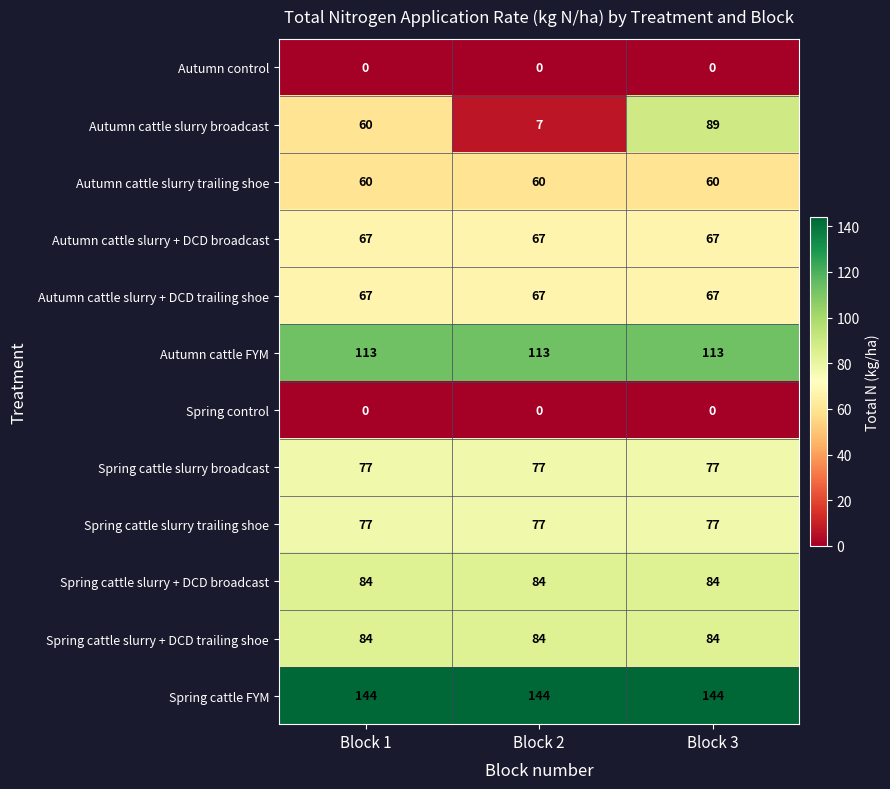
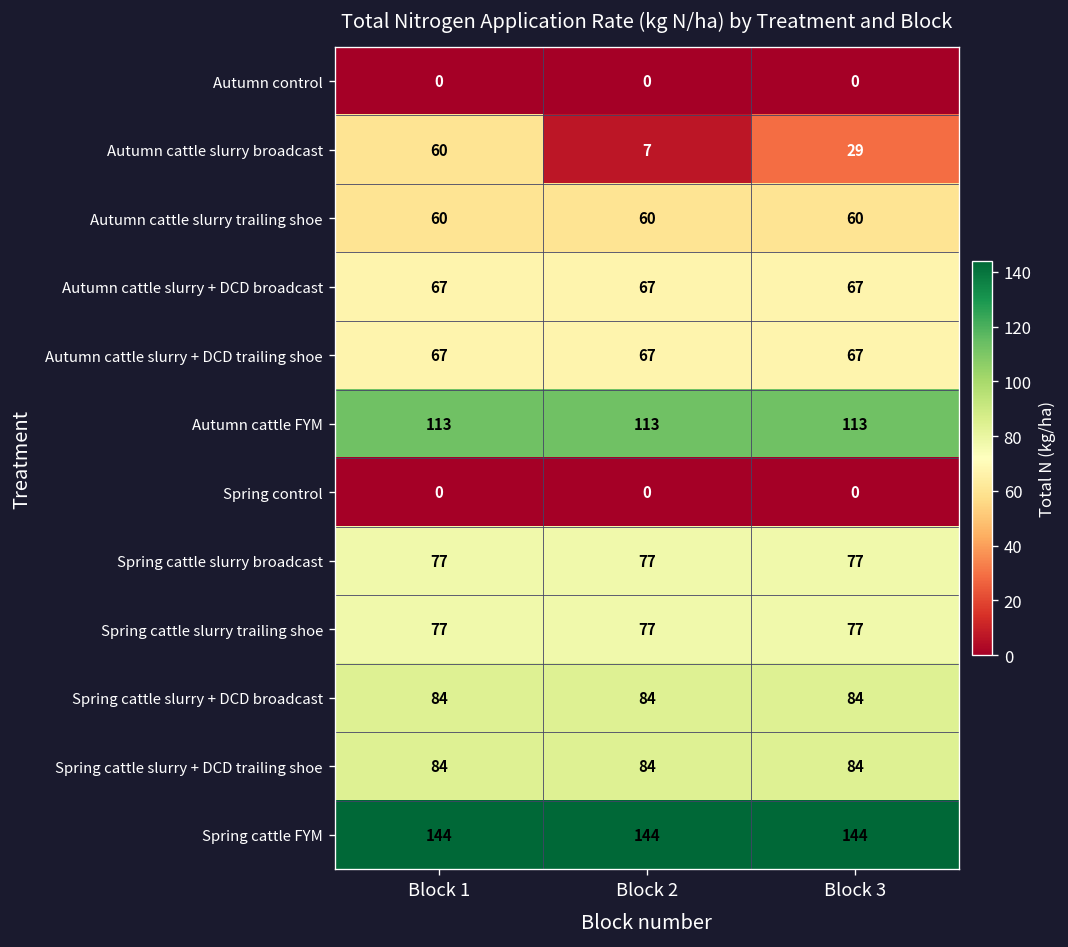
  {
    "Autumn control": {
      "Block 1": 0,
      "Block 2": 0,
      "Block 3": 0
    },
    "Autumn cattle slurry broadcast": {
      "Block 1": 60,
      "Block 2": 7,
-     "Block 3": 89
+     "Block 3": 29
    },
    "Autumn cattle slurry trailing shoe": {
      "Block 1": 60,
      "Block 2": 60,
      "Block 3": 60
    },
    "Autumn cattle slurry + DCD broadcast": {
      "Block 1": 67,
      "Block 2": 67,
      "Block 3": 67
    },
    "Autumn cattle slurry + DCD trailing shoe": {
      "Block 1": 67,
      "Block 2": 67,
      "Block 3": 67
    },
    "Autumn cattle FYM": {
      "Block 1": 113,
      "Block 2": 113,
      "Block 3": 113
    },
    "Spring control": {
      "Block 1": 0,
      "Block 2": 0,
      "Block 3": 0
    },
    "Spring cattle slurry broadcast": {
      "Block 1": 77,
      "Block 2": 77,
      "Block 3": 77
    },
    "Spring cattle slurry trailing shoe": {
      "Block 1": 77,
      "Block 2": 77,
      "Block 3": 77
    },
    "Spring cattle slurry + DCD broadcast": {
      "Block 1": 84,
      "Block 2": 84,
      "Block 3": 84
    },
    "Spring cattle slurry + DCD trailing shoe": {
      "Block 1": 84,
      "Block 2": 84,
      "Block 3": 84
    },
    "Spring cattle FYM": {
      "Block 1": 144,
      "Block 2": 144,
      "Block 3": 144
    }
  }
